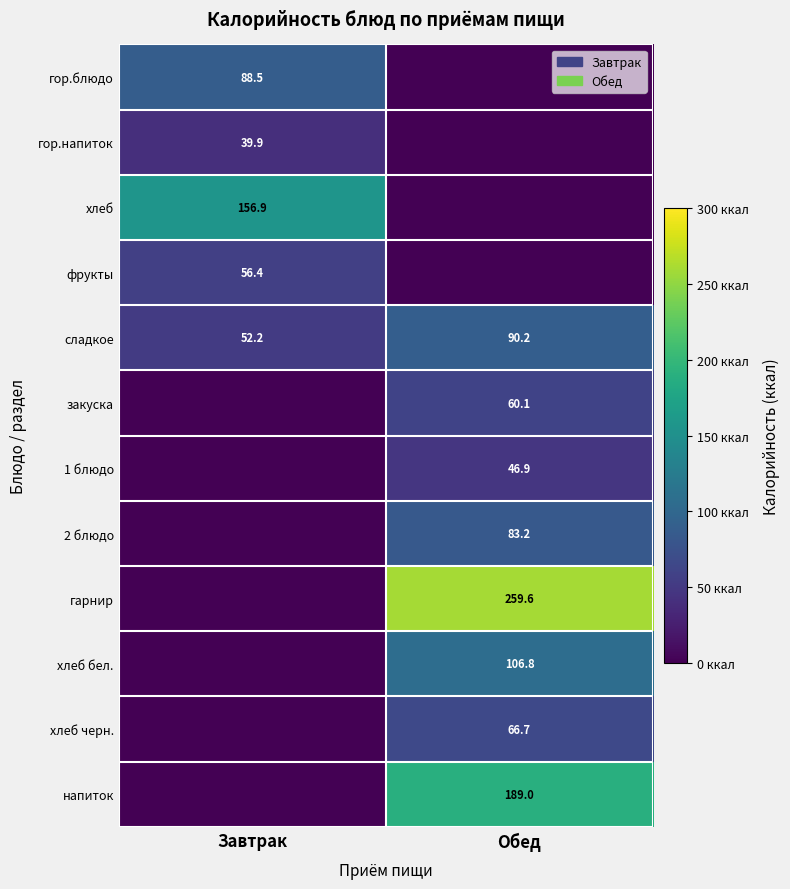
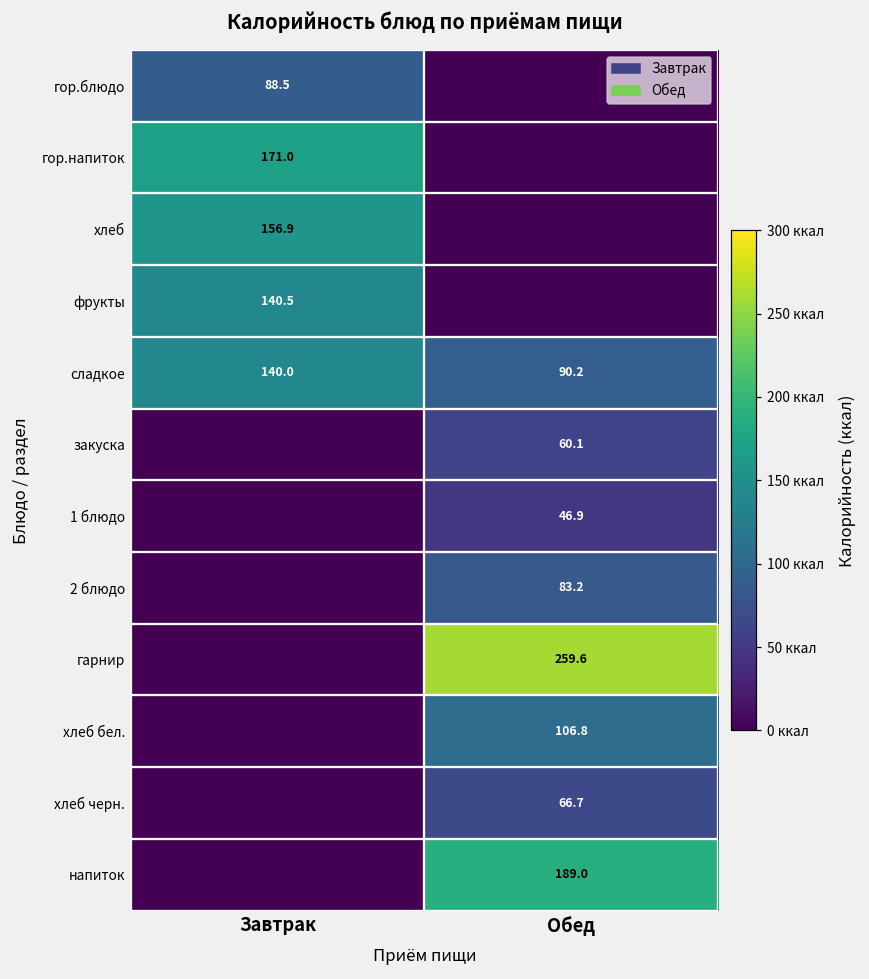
  {
    "гор.блюдо": {
      "Завтрак": 88.5
    },
    "гор.напиток": {
-     "Завтрак": 39.9
+     "Завтрак": 171.0
    },
    "хлеб": {
      "Завтрак": 156.9
    },
    "фрукты": {
-     "Завтрак": 56.4
+     "Завтрак": 140.5
    },
    "сладкое": {
-     "Завтрак": 52.2,
+     "Завтрак": 140.0,
      "Обед": 90.2
    },
    "закуска": {
      "Обед": 60.1
    },
    "1 блюдо": {
      "Обед": 46.9
    },
    "2 блюдо": {
      "Обед": 83.2
    },
    "гарнир": {
      "Обед": 259.6
    },
    "хлеб бел.": {
      "Обед": 106.8
    },
    "хлеб черн.": {
      "Обед": 66.7
    },
    "напиток": {
      "Обед": 189.0
    }
  }
